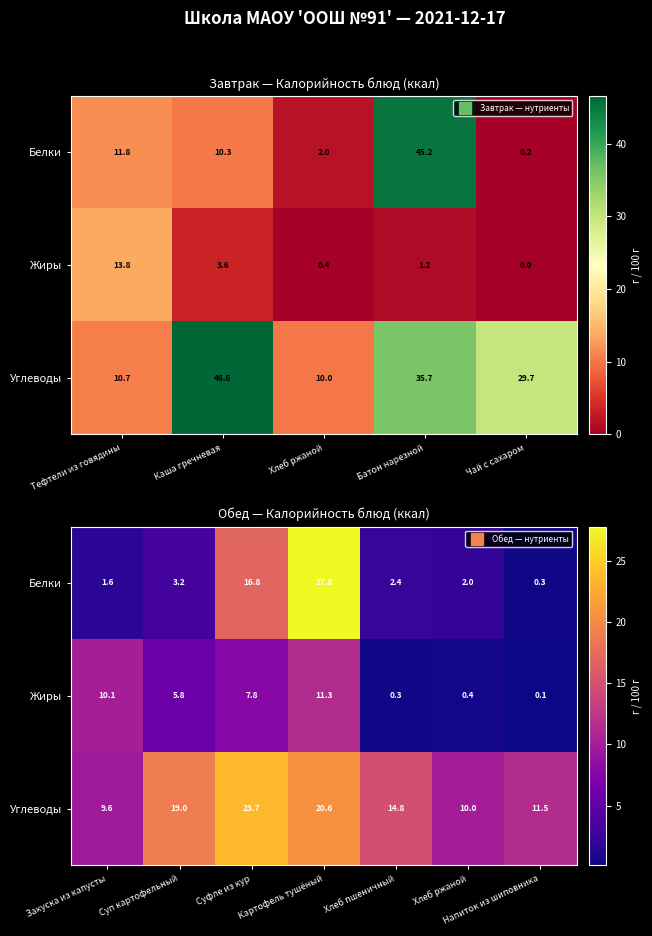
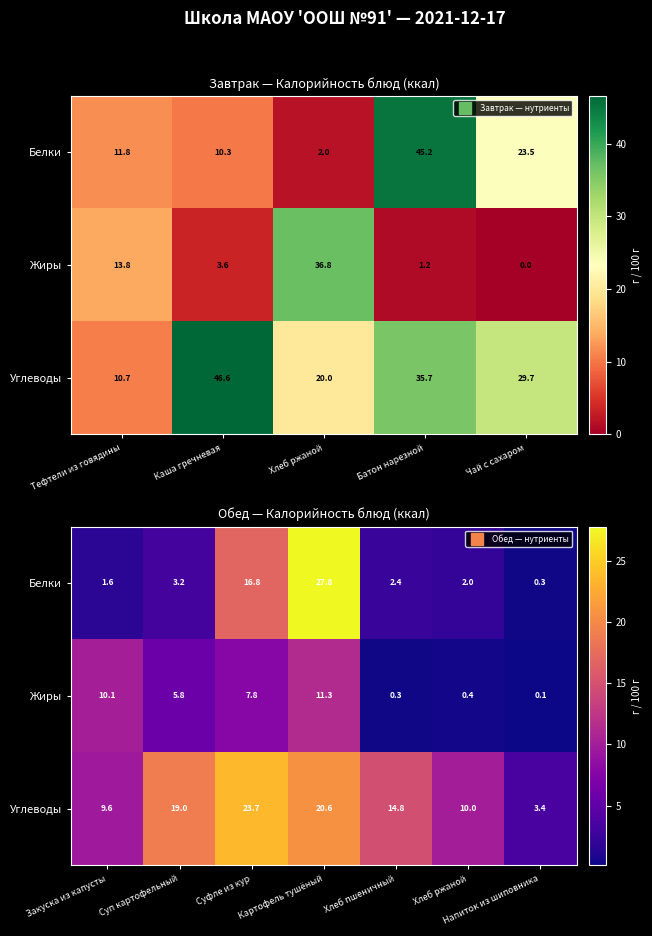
  {
    "Завтрак — Калорийность блюд (ккал)": {
      "Белки": {
        "Тефтели из говядины": 11.8,
        "Каша гречневая": 10.3,
        "Хлеб ржаной": 2.0,
        "Батон нарезной": 45.2,
-       "Чай с сахаром": 0.2
+       "Чай с сахаром": 23.5
      },
      "Жиры": {
        "Тефтели из говядины": 13.8,
        "Каша гречневая": 3.6,
-       "Хлеб ржаной": 0.4,
+       "Хлеб ржаной": 36.8,
        "Батон нарезной": 1.2,
        "Чай с сахаром": 0.0
      },
      "Углеводы": {
        "Тефтели из говядины": 10.7,
        "Каша гречневая": 46.6,
-       "Хлеб ржаной": 10.0,
+       "Хлеб ржаной": 20.0,
        "Батон нарезной": 35.7,
        "Чай с сахаром": 29.7
      }
    },
    "Обед — Калорийность блюд (ккал)": {
      "Белки": {
        "Закуска из капусты": 1.6,
        "Суп картофельный": 3.2,
        "Суфле из кур": 16.8,
        "Картофель тушёный": 27.8,
        "Хлеб пшеничный": 2.4,
        "Хлеб ржаной": 2.0,
        "Напиток из шиповника": 0.3
      },
      "Жиры": {
        "Закуска из капусты": 10.1,
        "Суп картофельный": 5.8,
        "Суфле из кур": 7.8,
        "Картофель тушёный": 11.3,
        "Хлеб пшеничный": 0.3,
        "Хлеб ржаной": 0.4,
        "Напиток из шиповника": 0.1
      },
      "Углеводы": {
        "Закуска из капусты": 9.6,
        "Суп картофельный": 19.0,
        "Суфле из кур": 23.7,
        "Картофель тушёный": 20.6,
        "Хлеб пшеничный": 14.8,
        "Хлеб ржаной": 10.0,
-       "Напиток из шиповника": 11.5
+       "Напиток из шиповника": 3.4
      }
    }
  }
